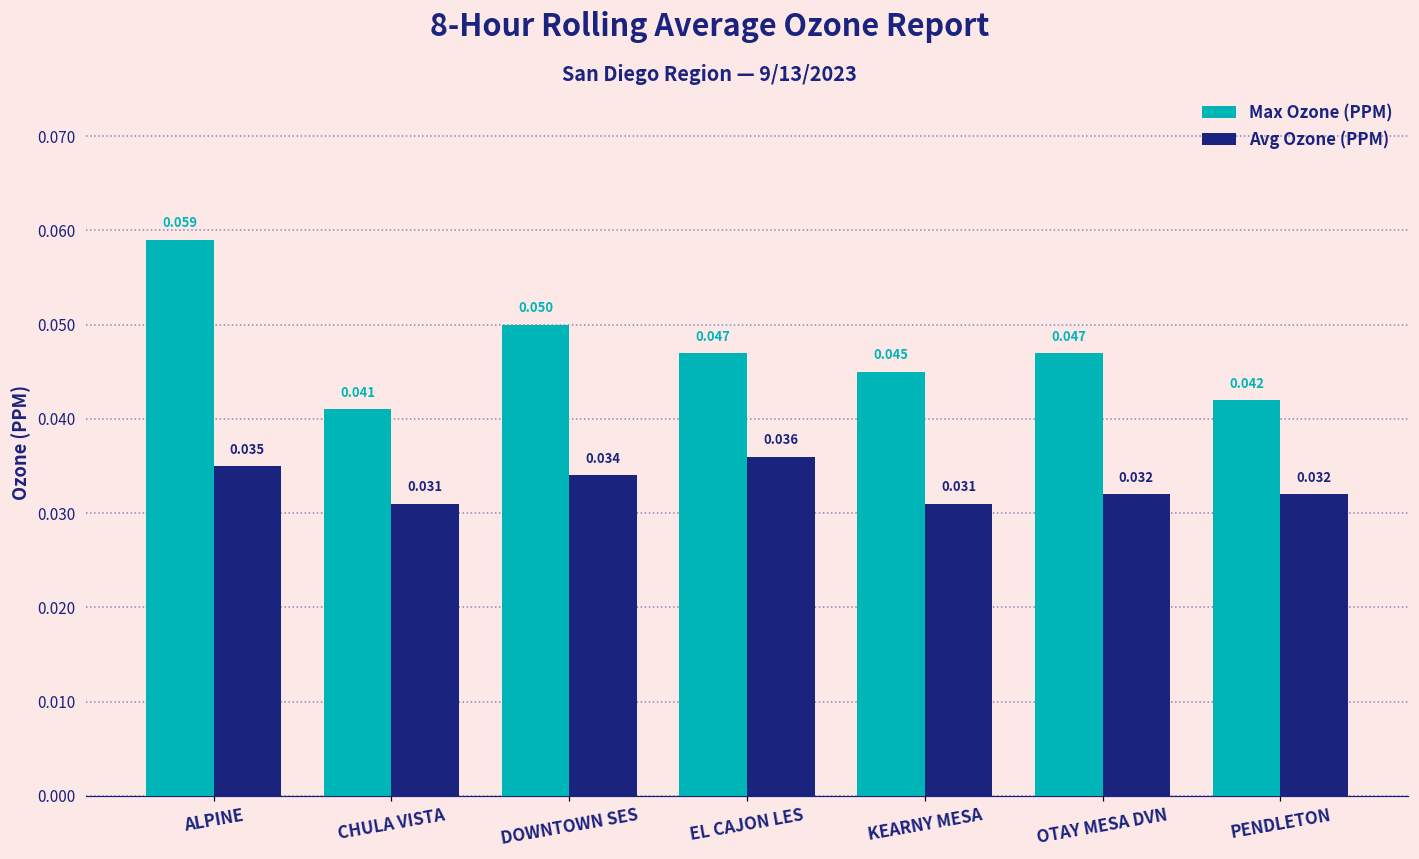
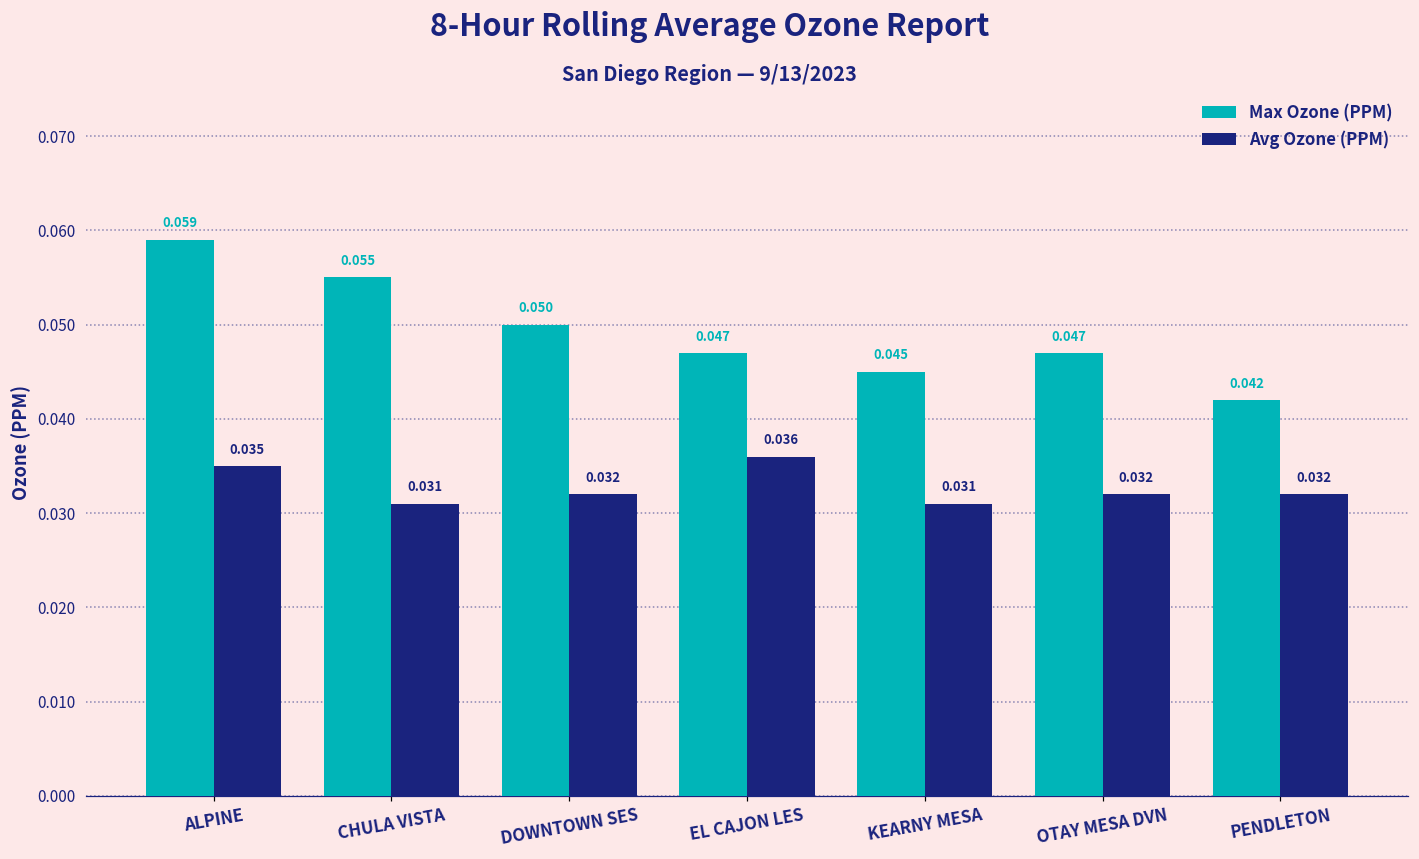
  {
    "Max Ozone (PPM)": {
      "ALPINE": 0.059,
-     "CHULA VISTA": 0.041,
+     "CHULA VISTA": 0.055,
      "DOWNTOWN SES": 0.050,
      "EL CAJON LES": 0.047,
      "KEARNY MESA": 0.045,
      "OTAY MESA DVN": 0.047,
      "PENDLETON": 0.042
    },
    "Avg Ozone (PPM)": {
      "ALPINE": 0.035,
      "CHULA VISTA": 0.031,
-     "DOWNTOWN SES": 0.034,
+     "DOWNTOWN SES": 0.032,
      "EL CAJON LES": 0.036,
      "KEARNY MESA": 0.031,
      "OTAY MESA DVN": 0.032,
      "PENDLETON": 0.032
    }
  }
